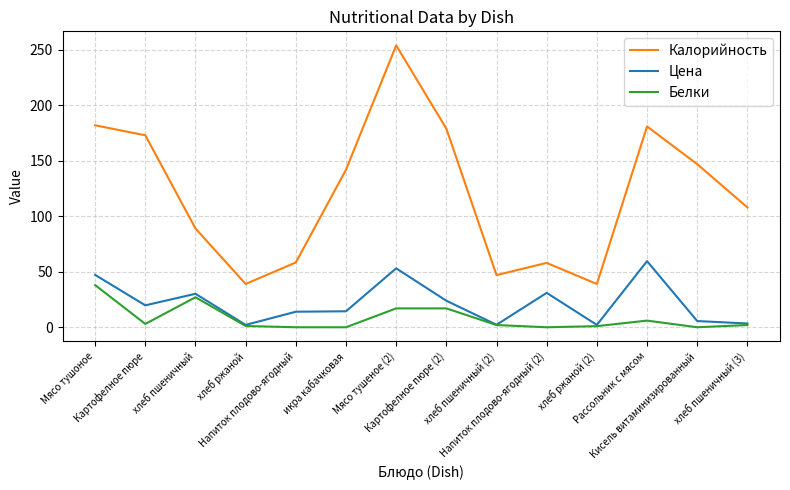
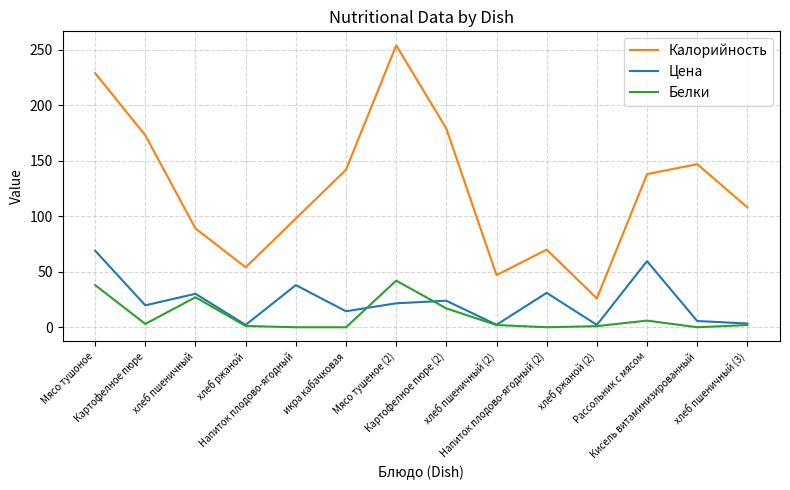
  {
    "Калорийность": {
-     "Мясо тушоное": 182,
+     "Мясо тушоное": 229,
      "Картофелное пюре": 173,
      "хлеб пшеничный": 89,
-     "хлеб ржаной": 39,
-     "Напиток плодово-ягодный": 58,
+     "хлеб ржаной": 54,
+     "Напиток плодово-ягодный": 98,
      "икра кабачковая": 142,
      "Мясо тушеное (2)": 254,
      "Картофелное пюре (2)": 179,
      "хлеб пшеничный (2)": 47,
-     "Напиток плодово-ягодный (2)": 58,
-     "хлеб ржаной (2)": 39,
-     "Рассольник с мясом": 181,
+     "Напиток плодово-ягодный (2)": 70,
+     "хлеб ржаной (2)": 26,
+     "Рассольник с мясом": 138,
      "Кисель витаминизированный": 147,
      "хлеб пшеничный (3)": 108
    },
    "Цена": {
-     "Мясо тушоное": 47,
+     "Мясо тушоное": 69,
      "Картофелное пюре": 20,
      "хлеб пшеничный": 30,
-     "Напиток плодово-ягодный": 14,
+     "Напиток плодово-ягодный": 38,
      "икра кабачковая": 14,
-     "Мясо тушеное (2)": 53,
+     "Мясо тушеное (2)": 22,
      "Картофелное пюре (2)": 24,
      "Напиток плодово-ягодный (2)": 31,
      "Рассольник с мясом": 60,
      "Кисель витаминизированный": 6
    },
    "Белки": {
      "Мясо тушоное": 38,
      "Картофелное пюре": 3,
      "хлеб пшеничный": 27,
      "Напиток плодово-ягодный": 0,
      "икра кабачковая": 0,
-     "Мясо тушеное (2)": 17,
+     "Мясо тушеное (2)": 42,
      "Картофелное пюре (2)": 17,
      "Напиток плодово-ягодный (2)": 0,
      "Рассольник с мясом": 6,
      "Кисель витаминизированный": 0
    }
  }
